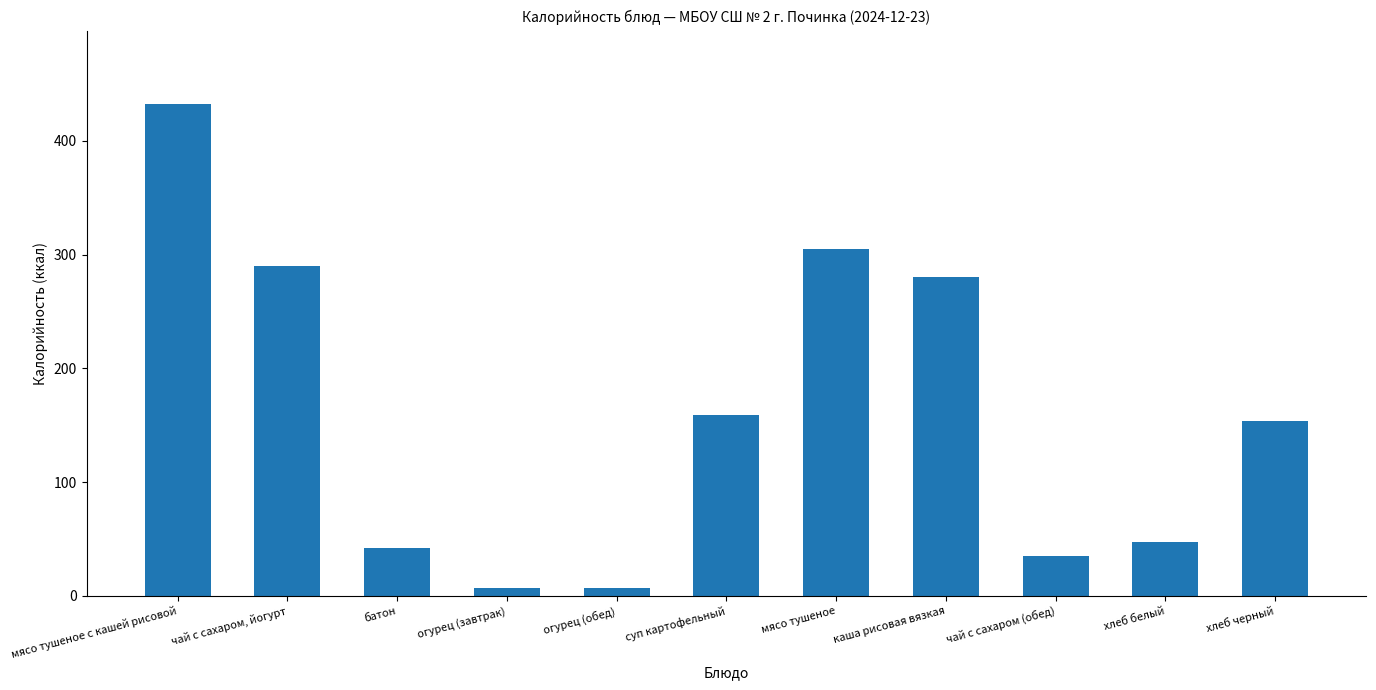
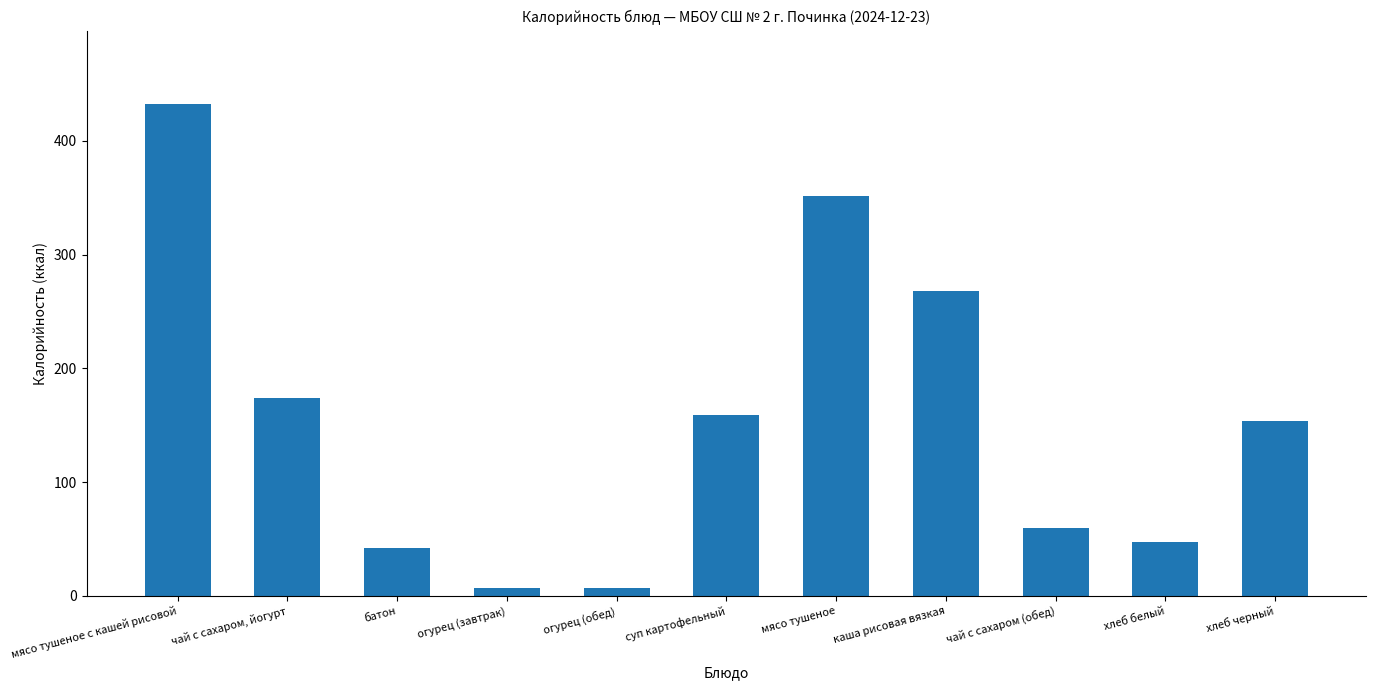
  {
    "мясо тушеное с кашей рисовой": 432,
-   "чай с сахаром, йогурт": 290,
+   "чай с сахаром, йогурт": 174,
    "батон": 42,
    "огурец (завтрак)": 7,
    "огурец (обед)": 7,
    "суп картофельный": 159,
-   "мясо тушеное": 305,
-   "каша рисовая вязкая": 280,
-   "чай с сахаром (обед)": 35,
+   "мясо тушеное": 351,
+   "каша рисовая вязкая": 268,
+   "чай с сахаром (обед)": 60,
    "хлеб белый": 47,
    "хлеб черный": 154
  }
